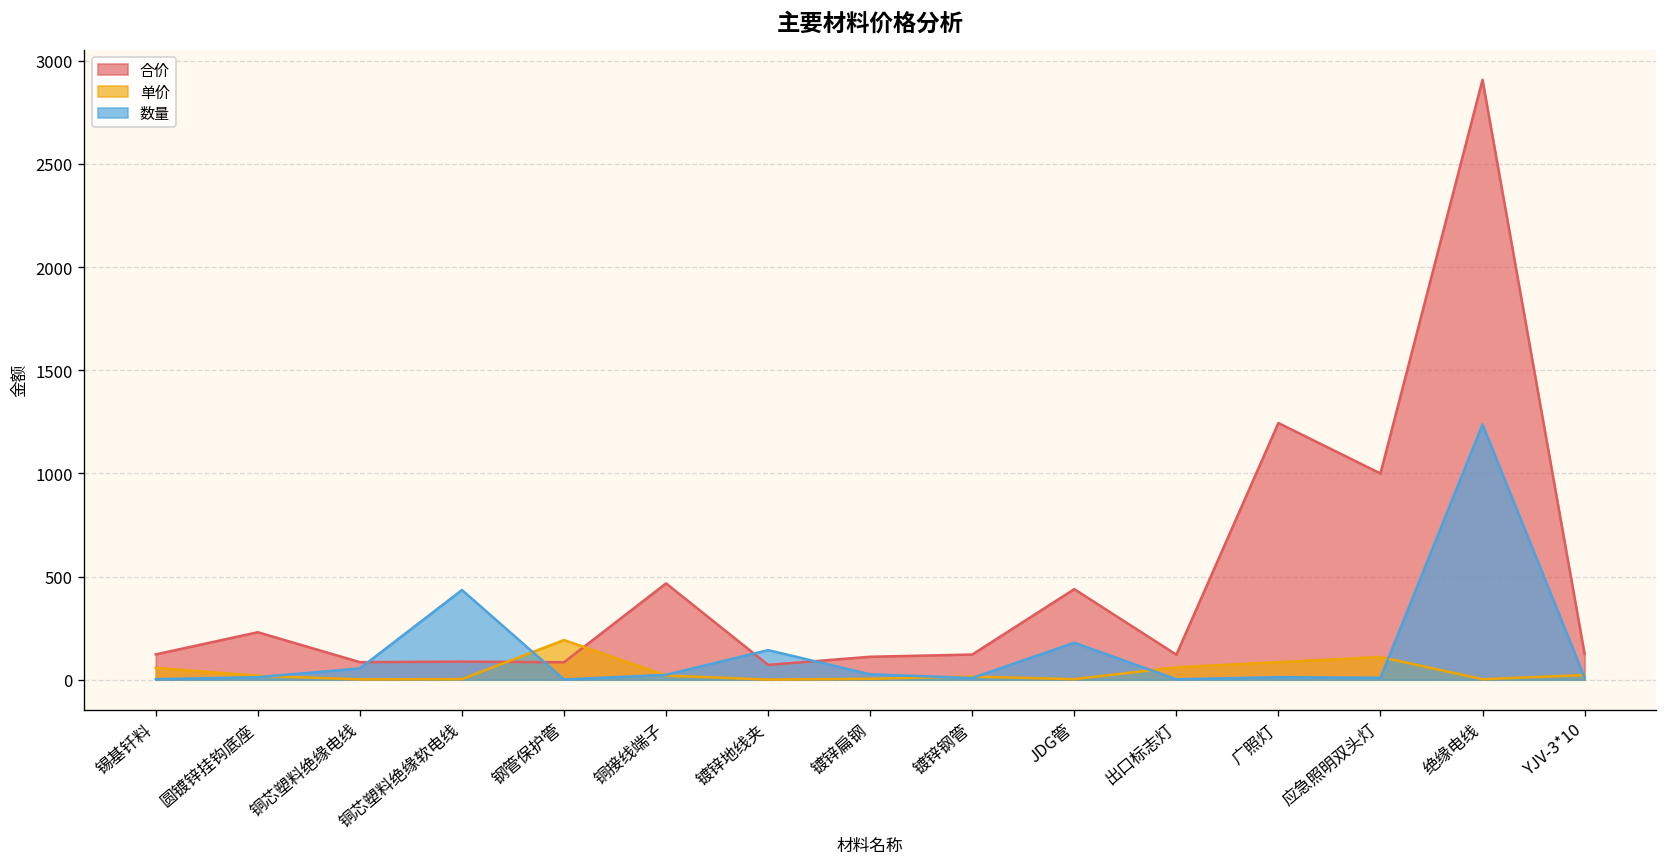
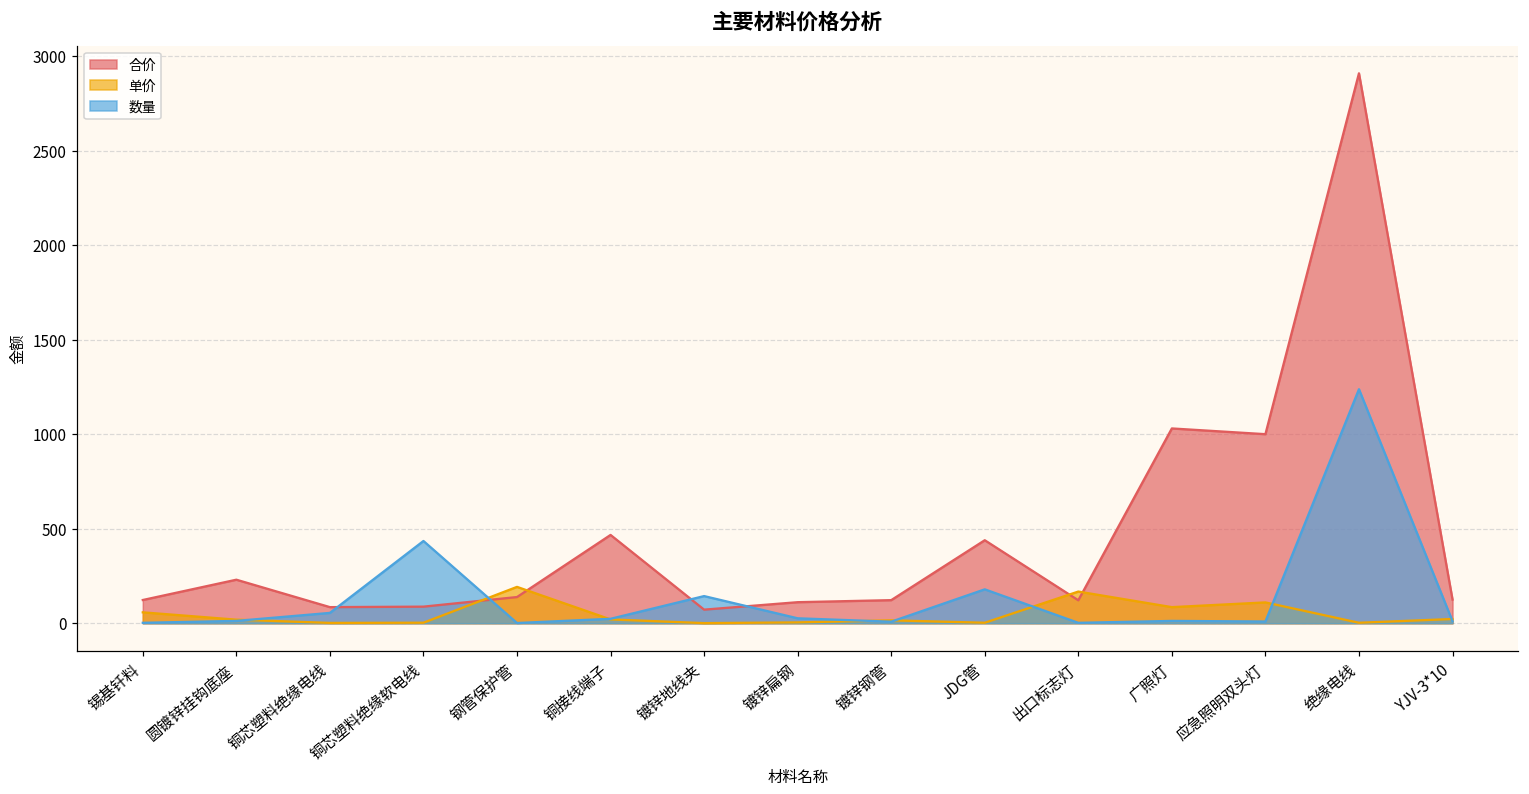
  {
    "合价": {
      "锡基钎料": 120,
      "圆镀锌挂钩底座": 230,
      "铜芯塑料绝缘电线": 90,
      "铜芯塑料绝缘软电线": 90,
-     "钢管保护管": 80,
+     "钢管保护管": 140,
      "铜接线端子": 470,
      "镀锌地线夹": 70,
      "镀锌扁钢": 110,
      "镀锌钢管": 120,
      "JDG管": 440,
      "出口标志灯": 120,
-     "广照灯": 1240,
+     "广照灯": 1030,
      "应急照明双头灯": 1000,
      "绝缘电线": 2910,
      "YJV-3*10": 130
    },
    "单价": {
      "锡基钎料": 60,
      "铜芯塑料绝缘电线": 0,
      "铜芯塑料绝缘软电线": 0,
      "钢管保护管": 190,
      "镀锌地线夹": 0,
      "镀锌扁钢": 0,
      "JDG管": 0,
-     "出口标志灯": 60,
+     "出口标志灯": 170,
      "广照灯": 90,
      "应急照明双头灯": 110,
      "绝缘电线": 0
    },
    "数量": {
      "锡基钎料": 0,
      "铜芯塑料绝缘电线": 50,
      "铜芯塑料绝缘软电线": 430,
      "钢管保护管": 0,
      "镀锌地线夹": 140,
      "镀锌扁钢": 30,
      "JDG管": 180,
      "出口标志灯": 0,
      "广照灯": 10,
      "应急照明双头灯": 10,
      "绝缘电线": 1240
    }
  }
